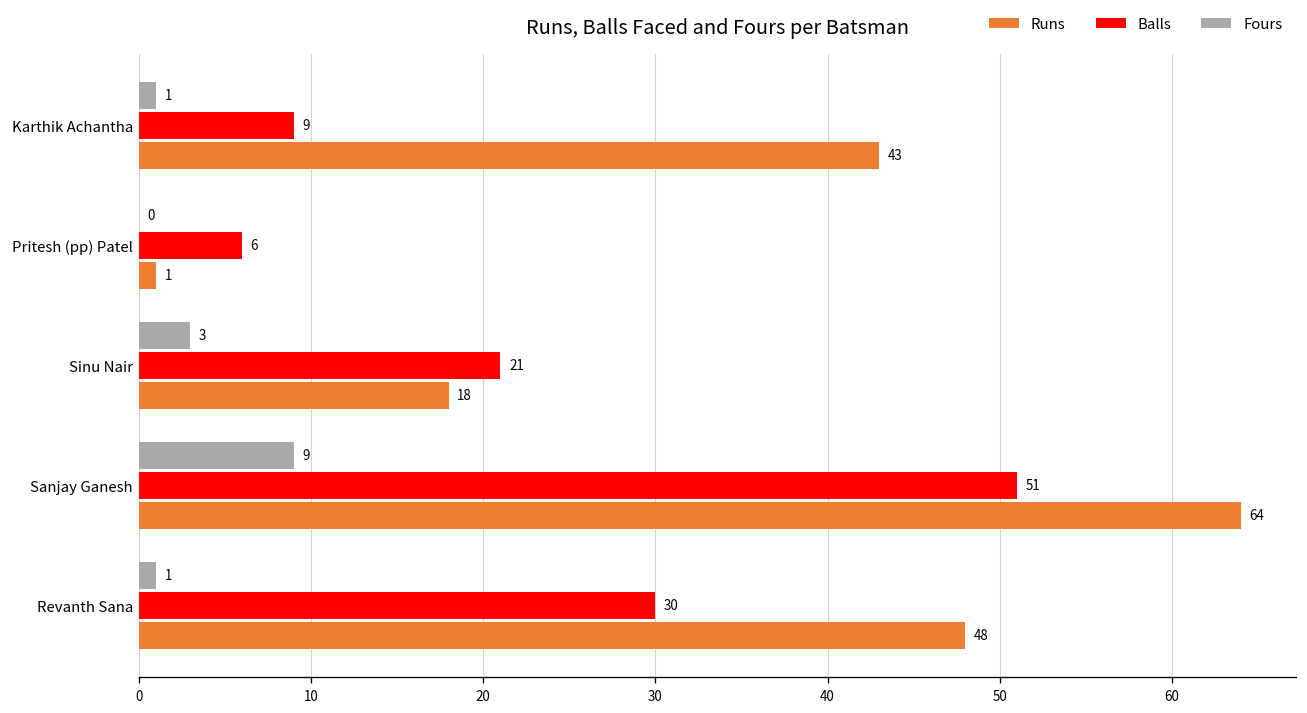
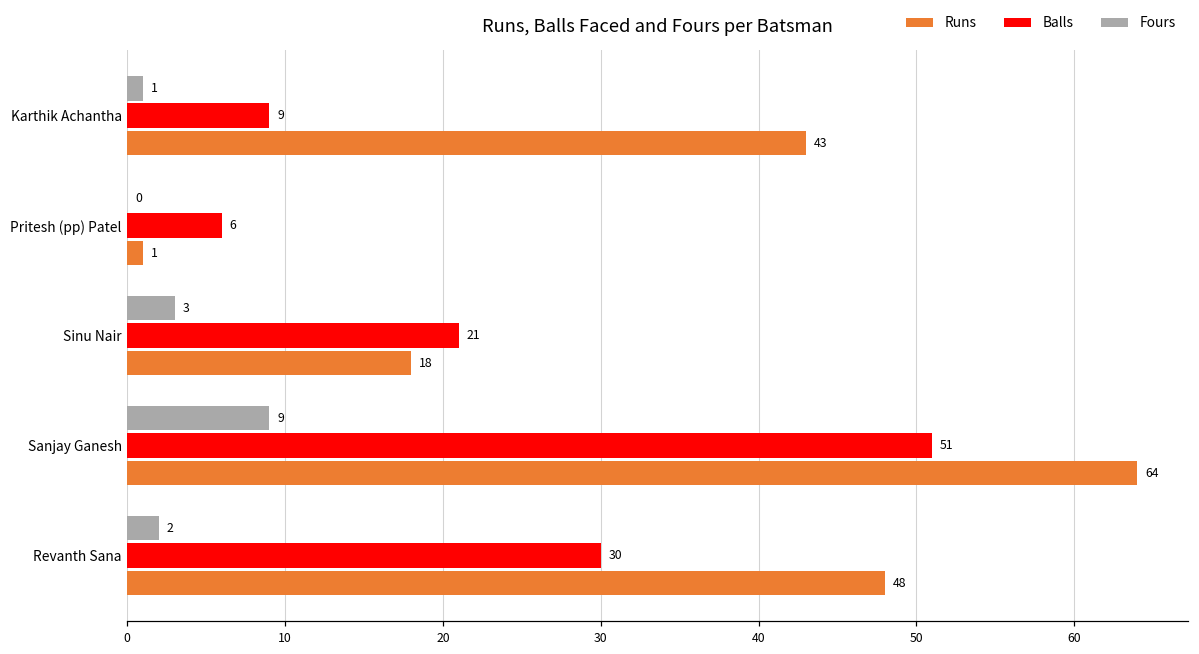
  {
    "Runs": {
      "Karthik Achantha": 43,
      "Pritesh (pp) Patel": 1,
      "Sinu Nair": 18,
      "Sanjay Ganesh": 64,
      "Revanth Sana": 48
    },
    "Balls": {
      "Karthik Achantha": 9,
      "Pritesh (pp) Patel": 6,
      "Sinu Nair": 21,
      "Sanjay Ganesh": 51,
      "Revanth Sana": 30
    },
    "Fours": {
      "Karthik Achantha": 1,
      "Pritesh (pp) Patel": 0,
      "Sinu Nair": 3,
      "Sanjay Ganesh": 9,
-     "Revanth Sana": 1
+     "Revanth Sana": 2
    }
  }
